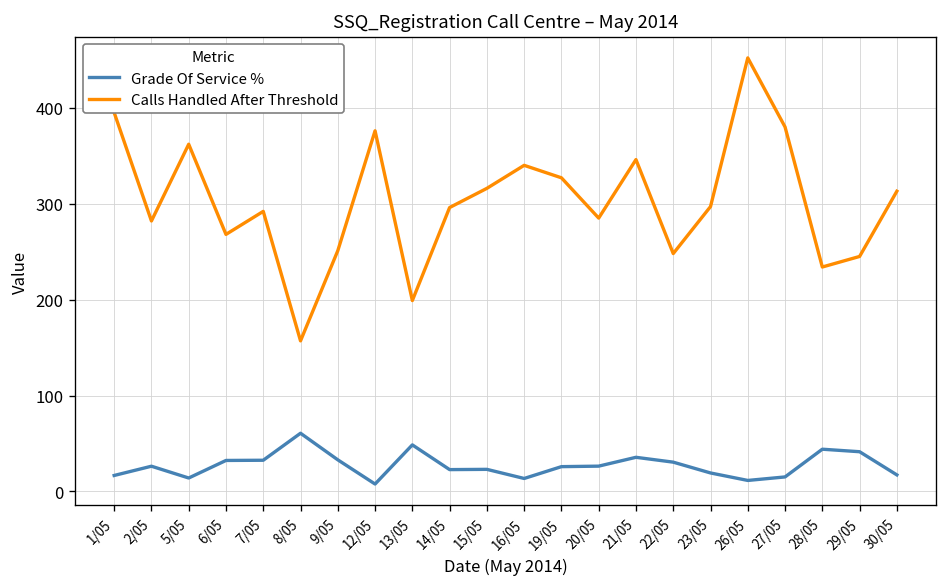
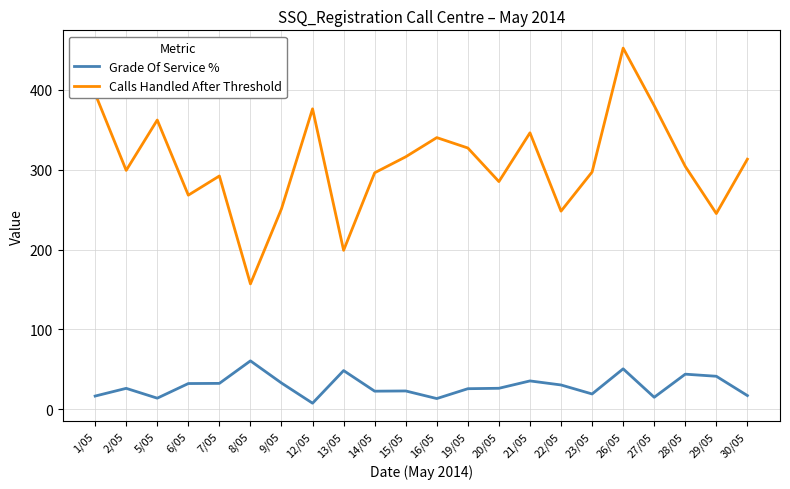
  {
    "Grade Of Service %": {
      "1/05": 20,
      "2/05": 30,
      "5/05": 10,
      "6/05": 30,
      "7/05": 30,
      "8/05": 60,
      "9/05": 30,
      "12/05": 10,
      "13/05": 50,
      "14/05": 20,
      "15/05": 20,
      "16/05": 10,
      "19/05": 30,
      "20/05": 30,
      "21/05": 40,
      "22/05": 30,
      "23/05": 20,
-     "26/05": 10,
+     "26/05": 50,
      "27/05": 20,
      "28/05": 40,
      "29/05": 40,
      "30/05": 20
    },
    "Calls Handled After Threshold": {
-     "2/05": 280,
+     "2/05": 300,
      "5/05": 360,
      "6/05": 270,
      "7/05": 290,
      "8/05": 160,
      "9/05": 250,
      "12/05": 380,
      "13/05": 200,
      "14/05": 300,
      "15/05": 320,
      "16/05": 340,
      "19/05": 330,
      "20/05": 290,
      "21/05": 350,
      "22/05": 250,
      "23/05": 300,
      "26/05": 450,
      "27/05": 380,
-     "28/05": 230,
+     "28/05": 300,
      "29/05": 250,
      "30/05": 310
    }
  }
